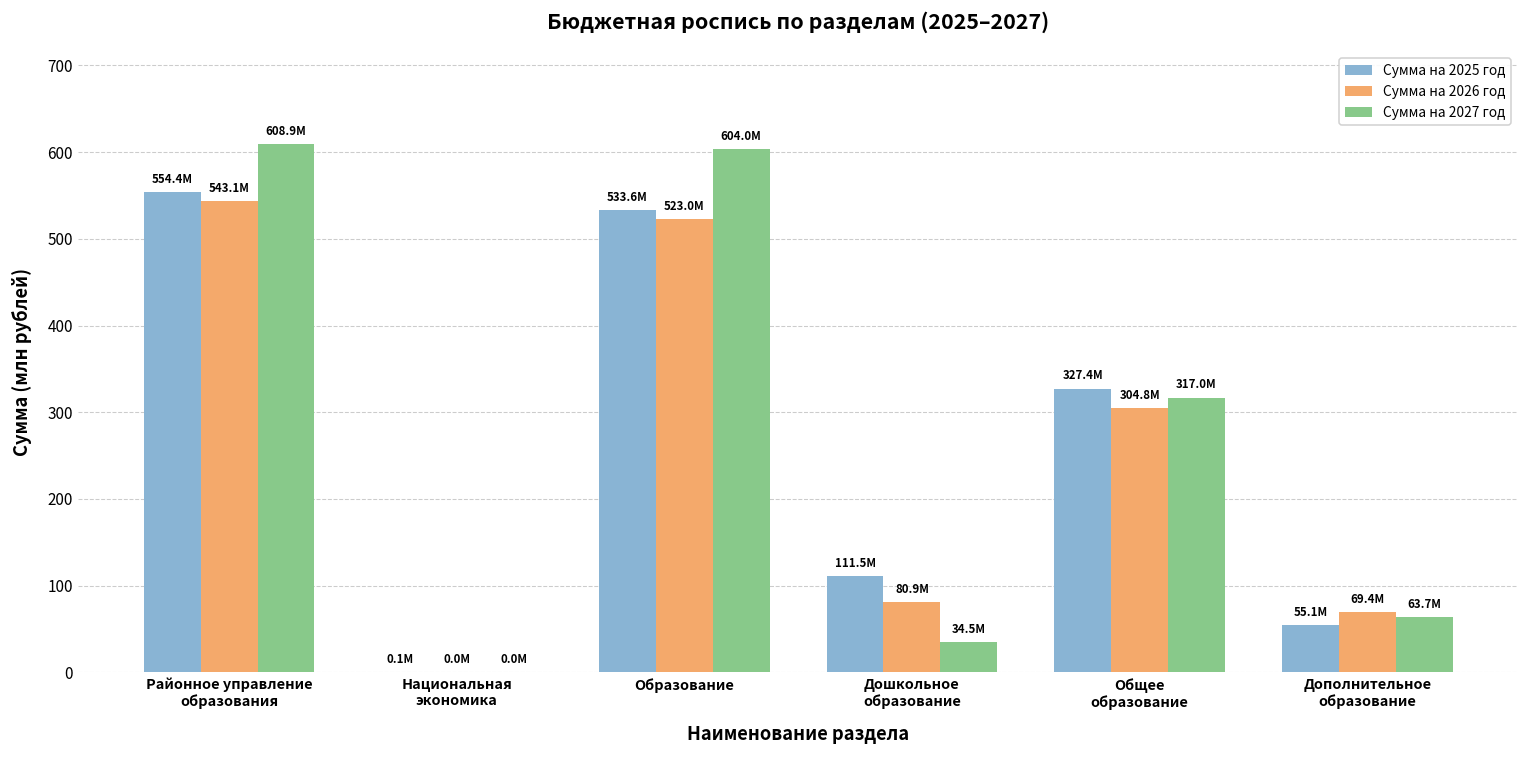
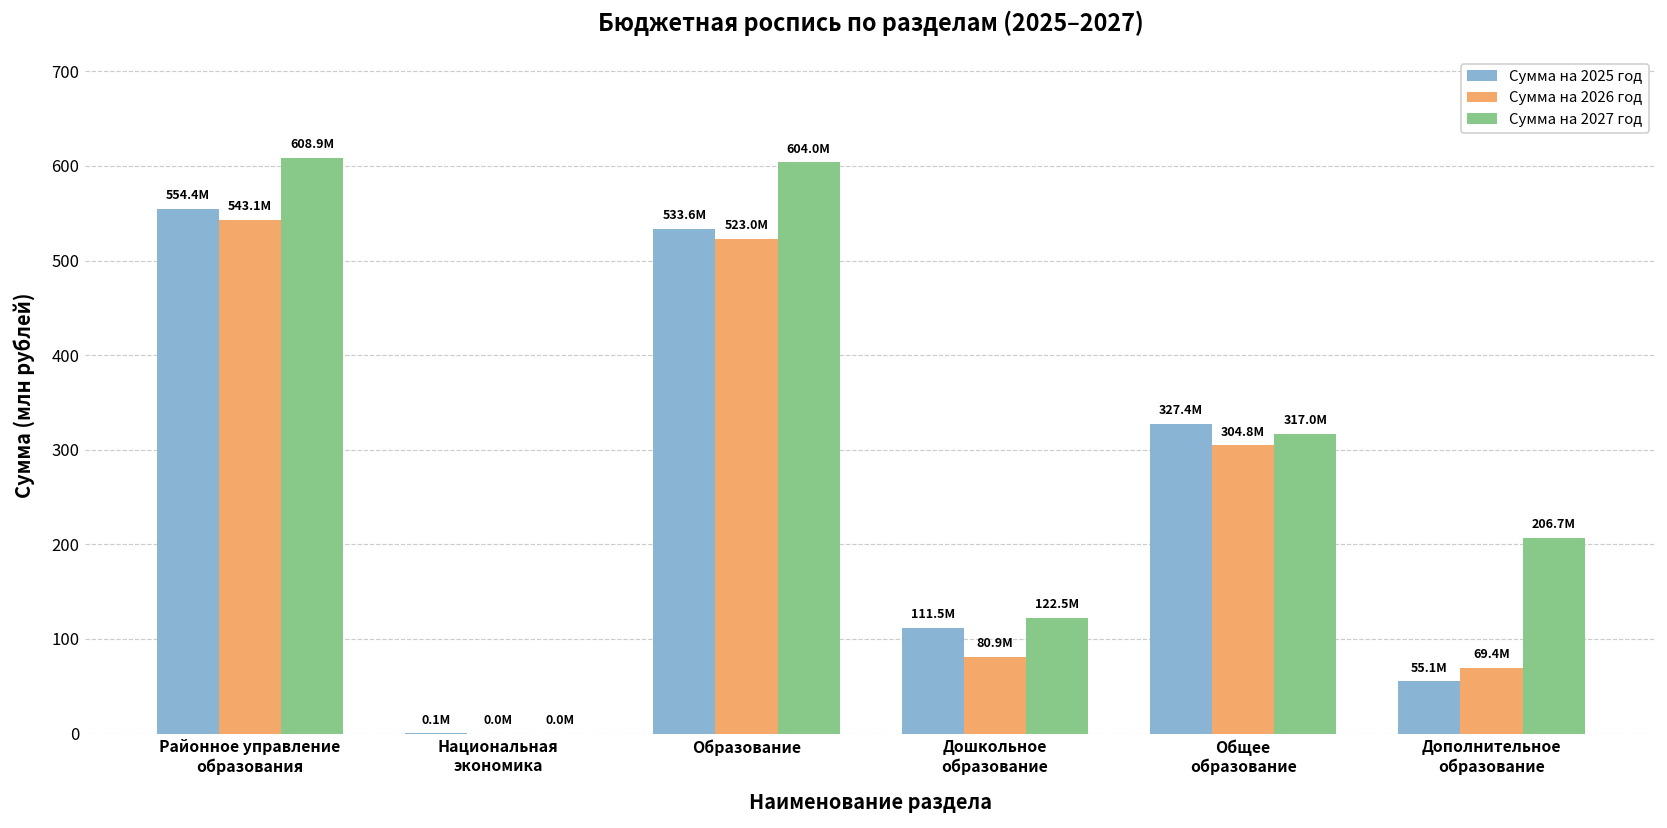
  {
    "Сумма на 2025 год": {
      "Районное управление образования": "554.4M",
      "Национальная экономика": "0.1M",
      "Образование": "533.6M",
      "Дошкольное образование": "111.5M",
      "Общее образование": "327.4M",
      "Дополнительное образование": "55.1M"
    },
    "Сумма на 2026 год": {
      "Районное управление образования": "543.1M",
      "Национальная экономика": "0.0M",
      "Образование": "523.0M",
      "Дошкольное образование": "80.9M",
      "Общее образование": "304.8M",
      "Дополнительное образование": "69.4M"
    },
    "Сумма на 2027 год": {
      "Районное управление образования": "608.9M",
      "Национальная экономика": "0.0M",
      "Образование": "604.0M",
-     "Дошкольное образование": "34.5M",
+     "Дошкольное образование": "122.5M",
      "Общее образование": "317.0M",
-     "Дополнительное образование": "63.7M"
+     "Дополнительное образование": "206.7M"
    }
  }
